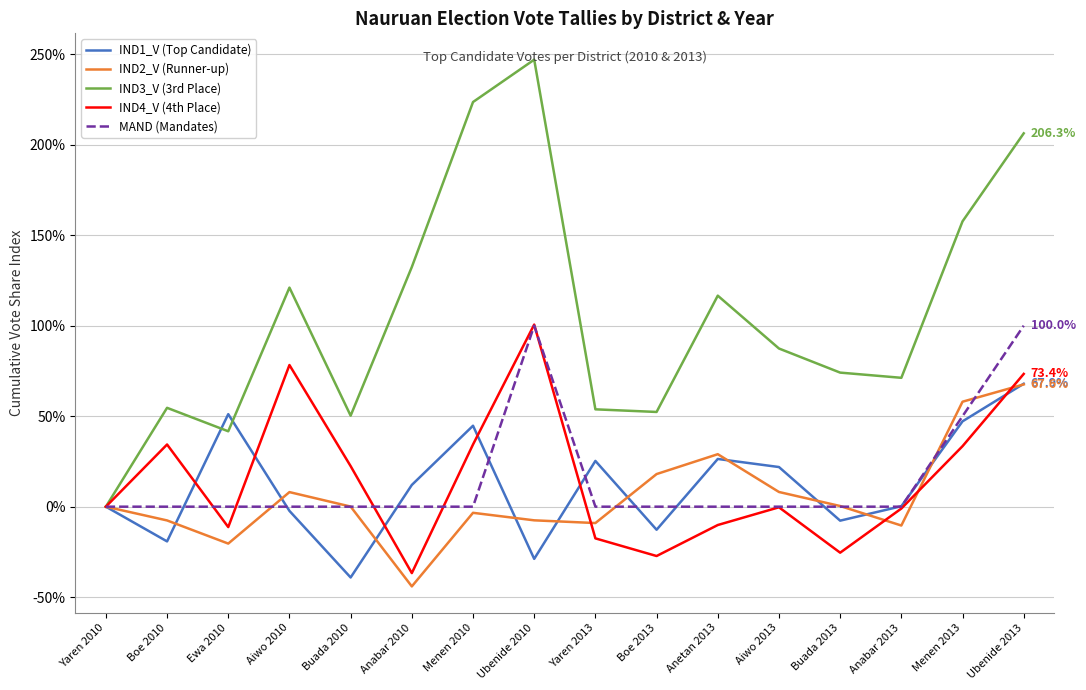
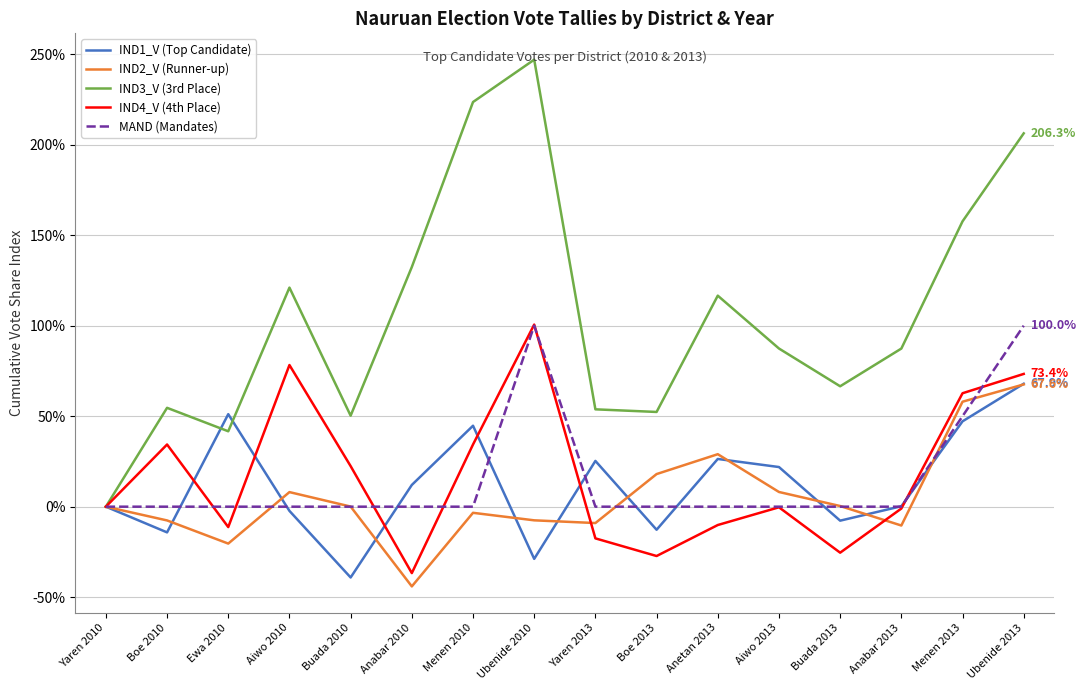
  {
    "IND1_V (Top Candidate)": {
-     "Boe 2010": "-19%",
+     "Boe 2010": "-14%",
      "Ewa 2010": "51%",
      "Aiwo 2010": "-2%",
      "Buada 2010": "-39%",
      "Anabar 2010": "12%",
      "Menen 2010": "45%",
      "Ubenide 2010": "-29%",
      "Yaren 2013": "25%",
      "Boe 2013": "-13%",
      "Anetan 2013": "26%",
      "Aiwo 2013": "22%",
      "Buada 2013": "-8%",
      "Menen 2013": "47%"
    },
    "IND2_V (Runner-up)": {
      "Boe 2010": "-8%",
      "Ewa 2010": "-20%",
      "Aiwo 2010": "8%",
      "Anabar 2010": "-44%",
      "Menen 2010": "-3%",
      "Ubenide 2010": "-8%",
      "Yaren 2013": "-9%",
      "Boe 2013": "18%",
      "Anetan 2013": "29%",
      "Aiwo 2013": "8%",
      "Anabar 2013": "-10%",
      "Menen 2013": "58%"
    },
    "IND3_V (3rd Place)": {
      "Boe 2010": "55%",
      "Ewa 2010": "42%",
      "Aiwo 2010": "121%",
      "Buada 2010": "50%",
      "Anabar 2010": "132%",
      "Menen 2010": "224%",
      "Yaren 2013": "54%",
      "Boe 2013": "52%",
      "Anetan 2013": "117%",
      "Aiwo 2013": "87%",
-     "Buada 2013": "74%",
-     "Anabar 2013": "71%",
+     "Buada 2013": "67%",
+     "Anabar 2013": "87%",
      "Menen 2013": "158%"
    },
    "IND4_V (4th Place)": {
      "Boe 2010": "34%",
      "Ewa 2010": "-11%",
      "Aiwo 2010": "78%",
      "Buada 2010": "22%",
      "Anabar 2010": "-37%",
      "Menen 2010": "34%",
      "Yaren 2013": "-18%",
      "Boe 2013": "-27%",
      "Anetan 2013": "-10%",
      "Buada 2013": "-25%",
-     "Menen 2013": "33%"
+     "Menen 2013": "63%"
    },
    "MAND (Mandates)": {
      "Ubenide 2013": "100.0%"
    }
  }
